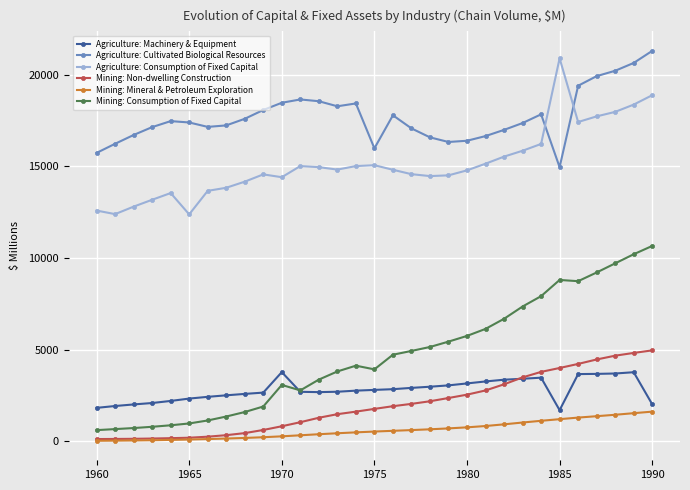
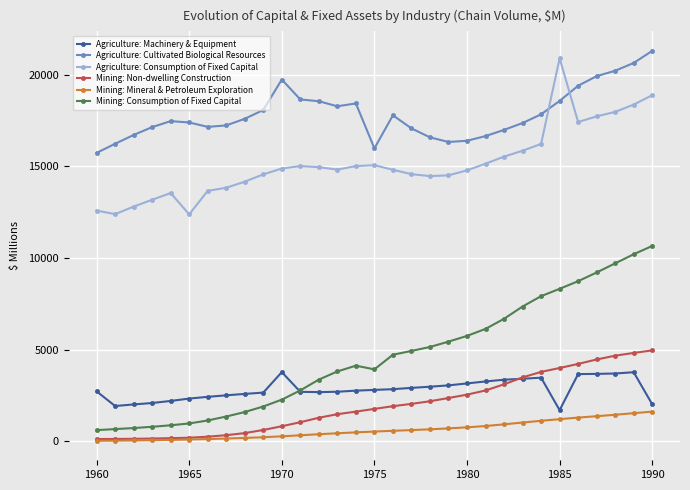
  {
    "Agriculture: Machinery & Equipment": {
-     "1960": 1800,
+     "1960": 2700,
      "1965": 2300,
      "1970": 3800,
      "1975": 2800,
      "1980": 3200,
      "1985": 1700,
      "1990": 2000
    },
    "Agriculture: Cultivated Biological Resources": {
      "1960": 15700,
      "1965": 17400,
-     "1970": 18500,
+     "1970": 19700,
      "1975": 16000,
      "1980": 16400,
-     "1985": 15000,
+     "1985": 18600,
      "1990": 21300
    },
    "Agriculture: Consumption of Fixed Capital": {
      "1960": 12600,
      "1965": 12400,
-     "1970": 14400,
+     "1970": 14900,
      "1975": 15100,
      "1980": 14800,
      "1985": 20900,
      "1990": 18900
    },
    "Mining: Consumption of Fixed Capital": {
      "1960": 600,
      "1965": 1000,
-     "1970": 3100,
+     "1970": 2300,
      "1975": 3900,
      "1980": 5800,
-     "1985": 8800,
+     "1985": 8300,
      "1990": 10700
    }
  }
